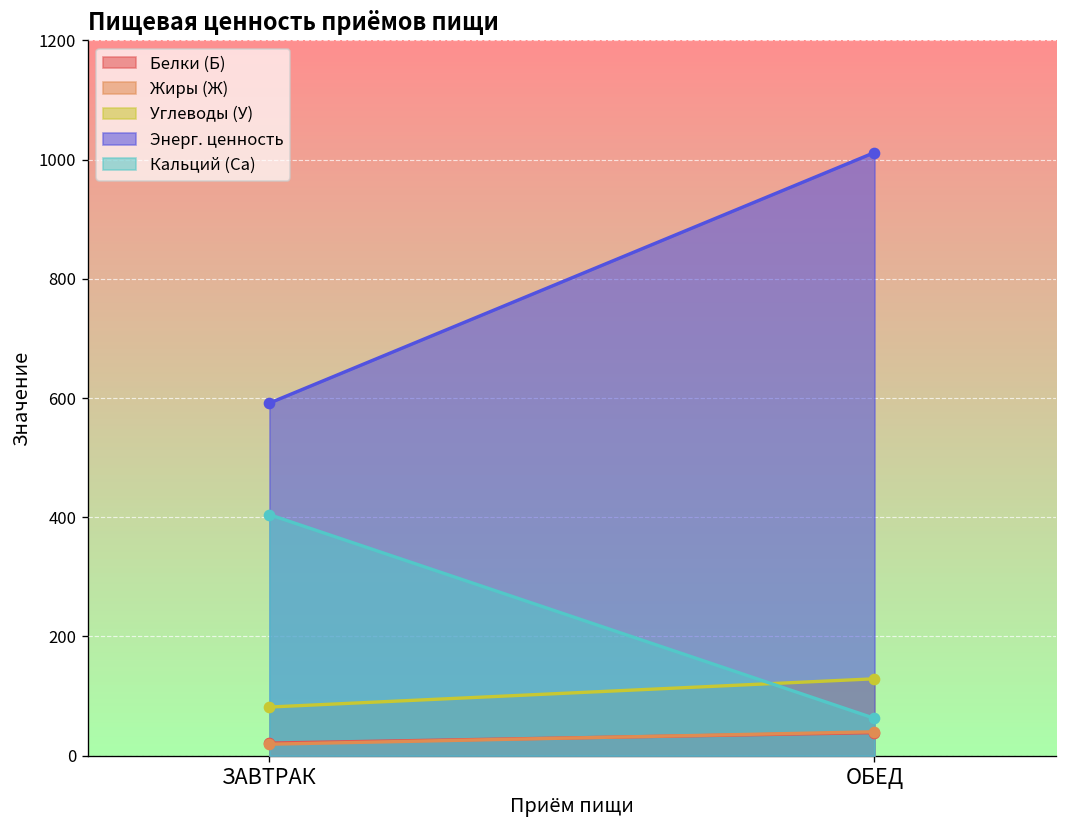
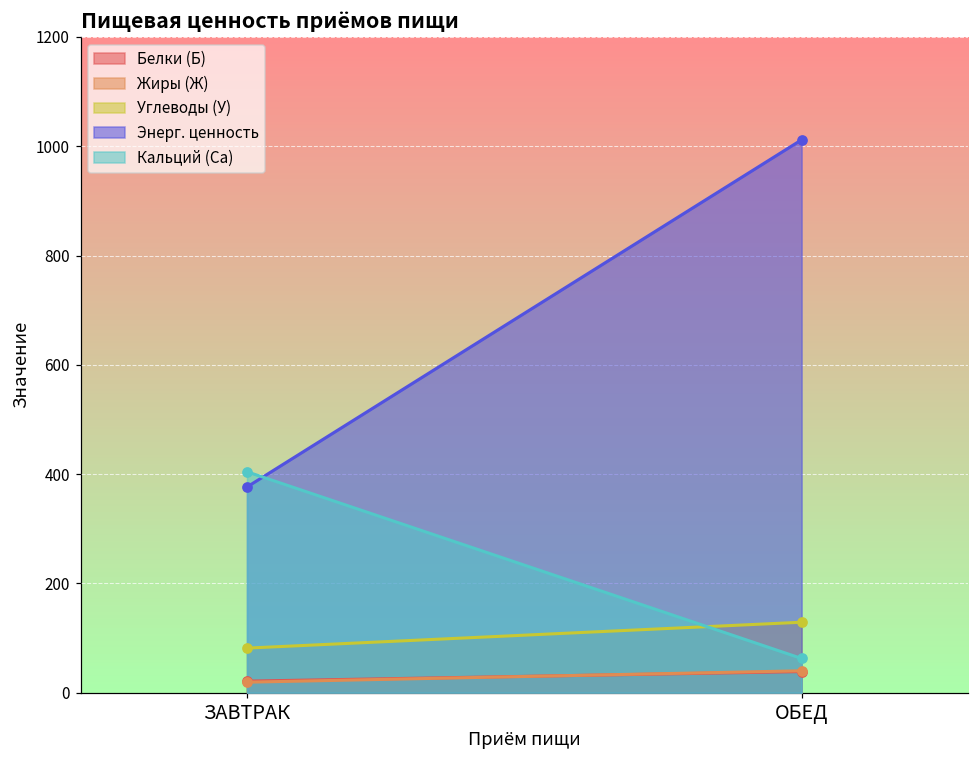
  {
    "Энерг. ценность": {
-     "ЗАВТРАК": 590,
+     "ЗАВТРАК": 380,
      "ОБЕД": 1010
    },
    "Кальций (Са)": {
      "ЗАВТРАК": 400,
      "ОБЕД": 60
    }
  }
